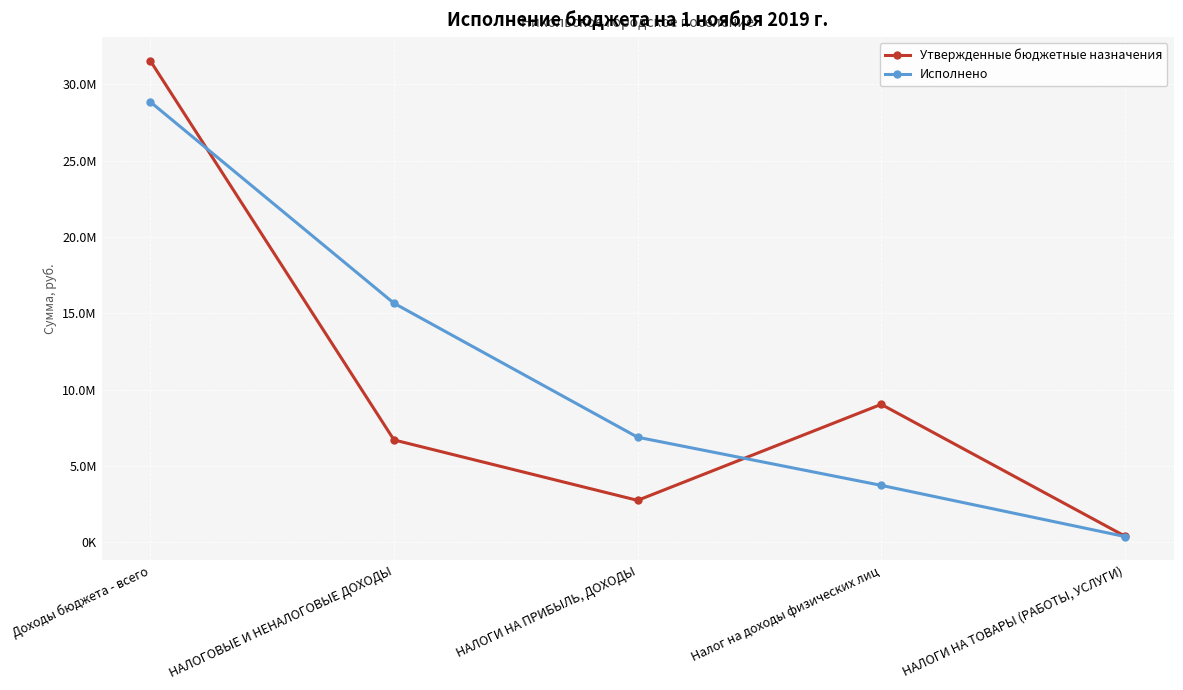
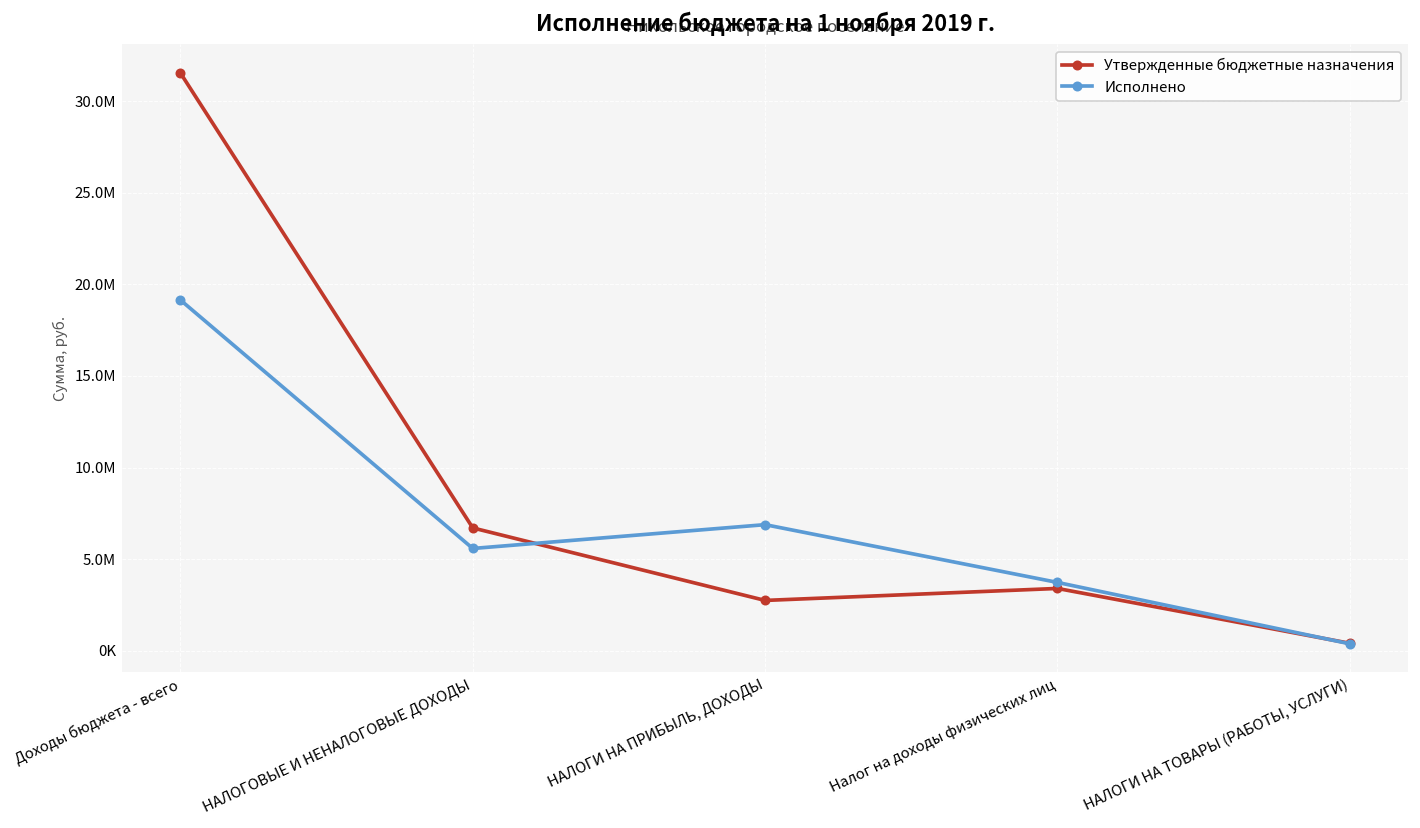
  {
    "Утвержденные бюджетные назначения": {
      "Доходы бюджета - всего": 31500000,
      "НАЛОГОВЫЕ И НЕНАЛОГОВЫЕ ДОХОДЫ": 6700000,
      "НАЛОГИ НА ПРИБЫЛЬ, ДОХОДЫ": 2800000,
-     "Налог на доходы физических лиц": 9000000
+     "Налог на доходы физических лиц": 3400000
    },
    "Исполнено": {
-     "Доходы бюджета - всего": 28800000,
-     "НАЛОГОВЫЕ И НЕНАЛОГОВЫЕ ДОХОДЫ": 15700000,
+     "Доходы бюджета - всего": 19100000,
+     "НАЛОГОВЫЕ И НЕНАЛОГОВЫЕ ДОХОДЫ": 5600000,
      "НАЛОГИ НА ПРИБЫЛЬ, ДОХОДЫ": 6900000,
      "Налог на доходы физических лиц": 3700000
    }
  }
